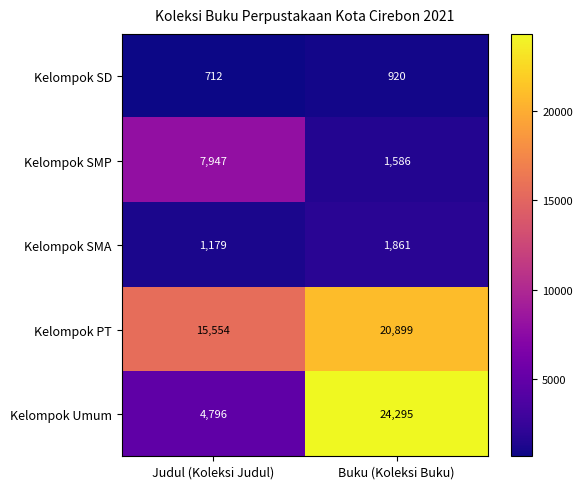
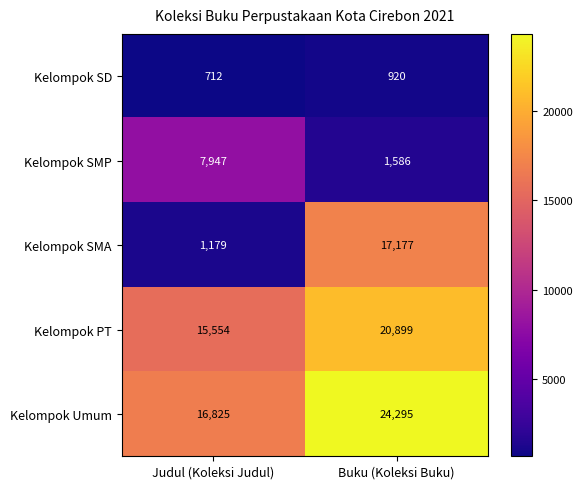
  {
    "Kelompok SD": {
      "Judul (Koleksi Judul)": "712",
      "Buku (Koleksi Buku)": "920"
    },
    "Kelompok SMP": {
      "Judul (Koleksi Judul)": "7,947",
      "Buku (Koleksi Buku)": "1,586"
    },
    "Kelompok SMA": {
      "Judul (Koleksi Judul)": "1,179",
-     "Buku (Koleksi Buku)": "1,861"
+     "Buku (Koleksi Buku)": "17,177"
    },
    "Kelompok PT": {
      "Judul (Koleksi Judul)": "15,554",
      "Buku (Koleksi Buku)": "20,899"
    },
    "Kelompok Umum": {
-     "Judul (Koleksi Judul)": "4,796",
+     "Judul (Koleksi Judul)": "16,825",
      "Buku (Koleksi Buku)": "24,295"
    }
  }
